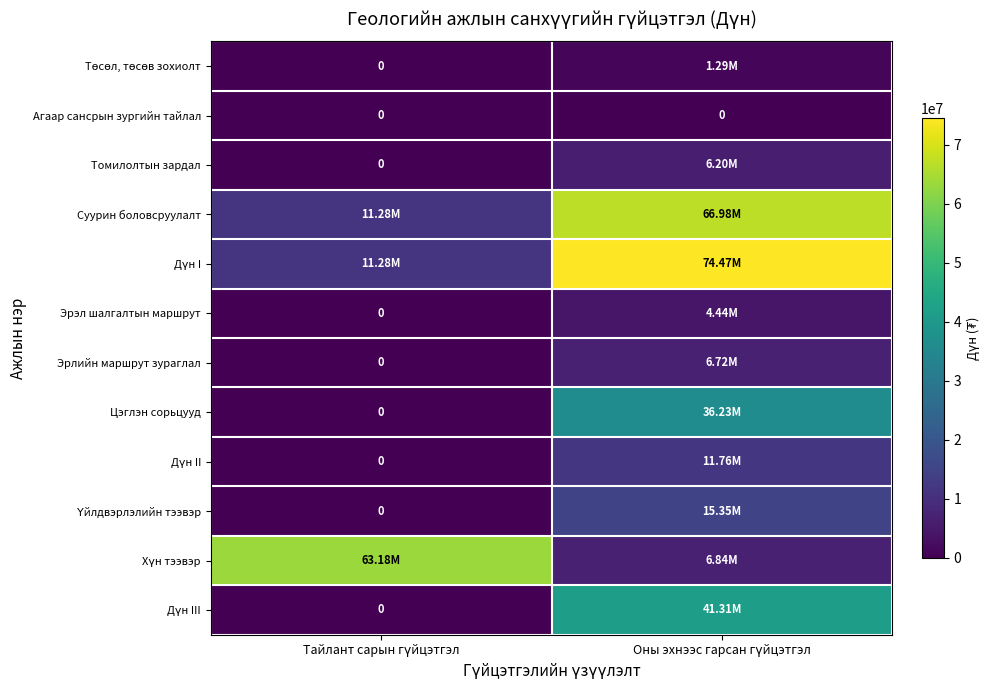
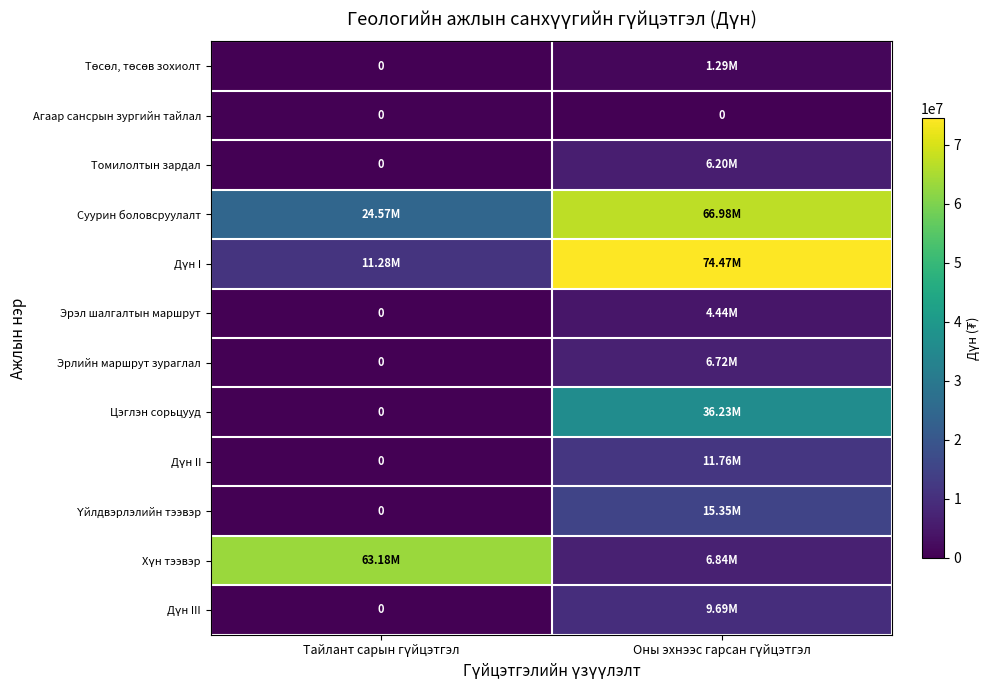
  {
    "Төсөл, төсөв зохиолт": {
      "Тайлант сарын гүйцэтгэл": "0",
      "Оны эхнээс гарсан гүйцэтгэл": "1.29M"
    },
    "Агаар сансрын зургийн тайлал": {
      "Тайлант сарын гүйцэтгэл": "0",
      "Оны эхнээс гарсан гүйцэтгэл": "0"
    },
    "Томилолтын зардал": {
      "Тайлант сарын гүйцэтгэл": "0",
      "Оны эхнээс гарсан гүйцэтгэл": "6.20M"
    },
    "Суурин боловсруулалт": {
-     "Тайлант сарын гүйцэтгэл": "11.28M",
+     "Тайлант сарын гүйцэтгэл": "24.57M",
      "Оны эхнээс гарсан гүйцэтгэл": "66.98M"
    },
    "Дүн I": {
      "Тайлант сарын гүйцэтгэл": "11.28M",
      "Оны эхнээс гарсан гүйцэтгэл": "74.47M"
    },
    "Эрэл шалгалтын маршрут": {
      "Тайлант сарын гүйцэтгэл": "0",
      "Оны эхнээс гарсан гүйцэтгэл": "4.44M"
    },
    "Эрлийн маршрут зураглал": {
      "Тайлант сарын гүйцэтгэл": "0",
      "Оны эхнээс гарсан гүйцэтгэл": "6.72M"
    },
    "Цэглэн сорьцууд": {
      "Тайлант сарын гүйцэтгэл": "0",
      "Оны эхнээс гарсан гүйцэтгэл": "36.23M"
    },
    "Дүн II": {
      "Тайлант сарын гүйцэтгэл": "0",
      "Оны эхнээс гарсан гүйцэтгэл": "11.76M"
    },
    "Үйлдвэрлэлийн тээвэр": {
      "Тайлант сарын гүйцэтгэл": "0",
      "Оны эхнээс гарсан гүйцэтгэл": "15.35M"
    },
    "Хүн тээвэр": {
      "Тайлант сарын гүйцэтгэл": "63.18M",
      "Оны эхнээс гарсан гүйцэтгэл": "6.84M"
    },
    "Дүн III": {
      "Тайлант сарын гүйцэтгэл": "0",
-     "Оны эхнээс гарсан гүйцэтгэл": "41.31M"
+     "Оны эхнээс гарсан гүйцэтгэл": "9.69M"
    }
  }
